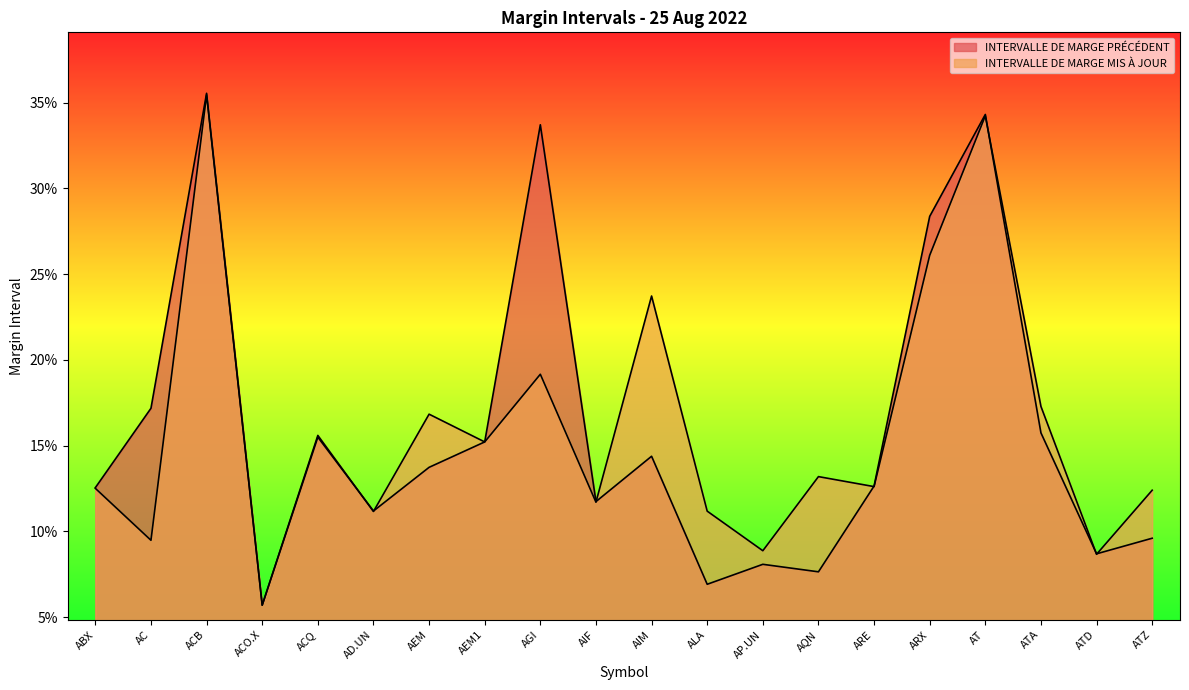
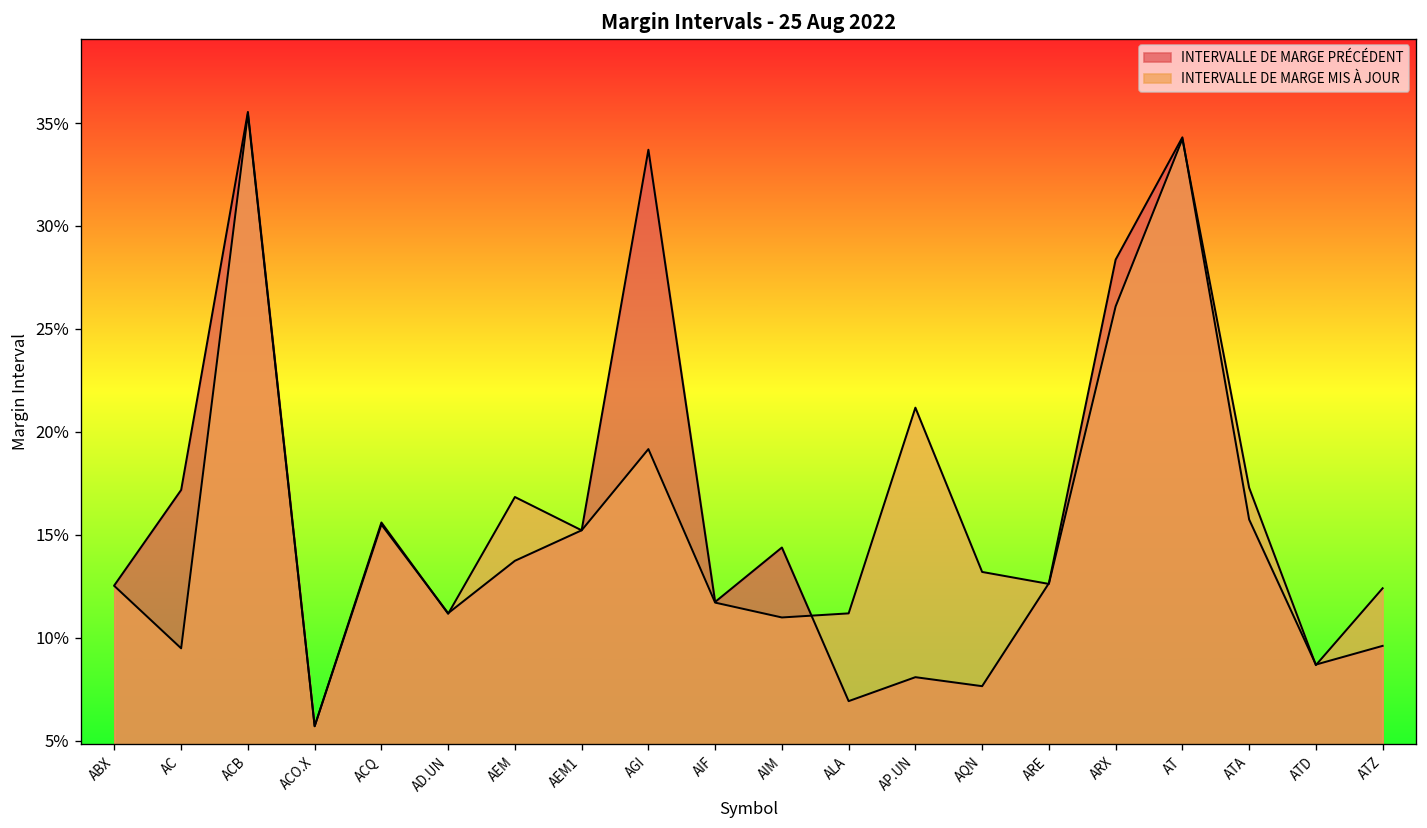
  {
    "INTERVALLE DE MARGE PRÉCÉDENT": {
      "AC": "17.2%",
      "AEM": "13.7%",
      "AGI": "33.7%",
      "AIM": "14.4%",
      "ALA": "6.9%",
      "AP.UN": "8.1%",
      "AQN": "7.6%",
      "ARX": "28.4%",
      "ATA": "15.7%",
      "ATZ": "9.6%"
    },
    "INTERVALLE DE MARGE MIS À JOUR": {
      "AC": "9.5%",
      "AEM": "16.8%",
      "AGI": "19.2%",
-     "AIM": "23.7%",
+     "AIM": "11.0%",
      "ALA": "11.2%",
-     "AP.UN": "8.9%",
+     "AP.UN": "21.2%",
      "AQN": "13.2%",
      "ARX": "26.1%",
      "ATA": "17.3%",
      "ATZ": "12.4%"
    }
  }
